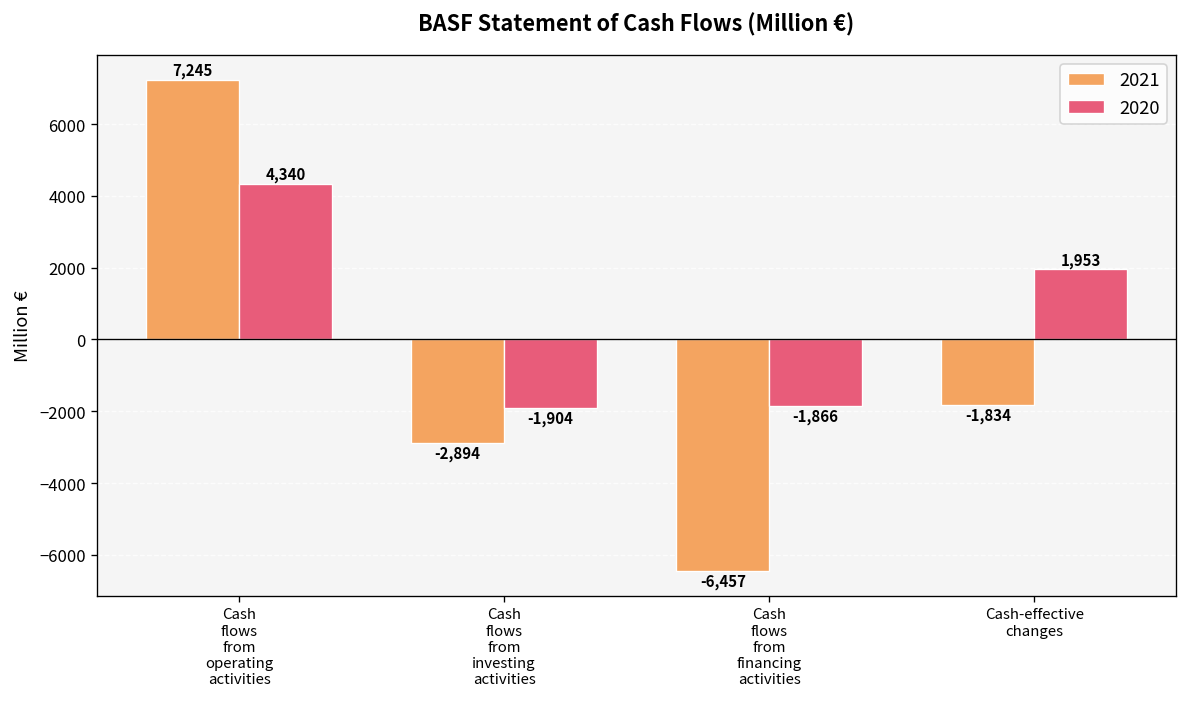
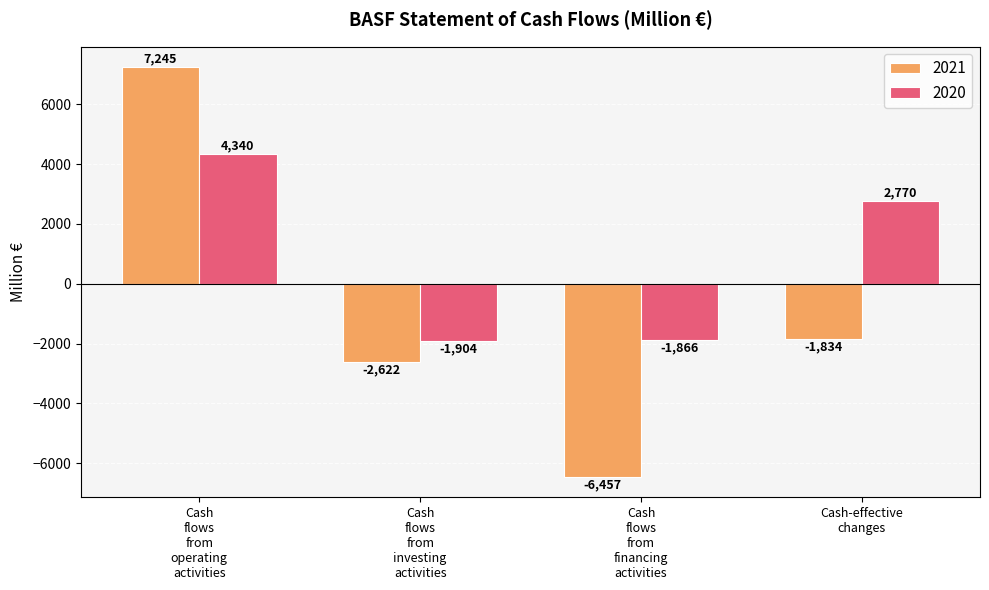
  {
    "2021": {
      "Cash flows from operating activities": "7,245",
-     "Cash flows from investing activities": "-2,894",
+     "Cash flows from investing activities": "-2,622",
      "Cash flows from financing activities": "-6,457",
      "Cash-effective changes": "-1,834"
    },
    "2020": {
      "Cash flows from operating activities": "4,340",
      "Cash flows from investing activities": "-1,904",
      "Cash flows from financing activities": "-1,866",
-     "Cash-effective changes": "1,953"
+     "Cash-effective changes": "2,770"
    }
  }
